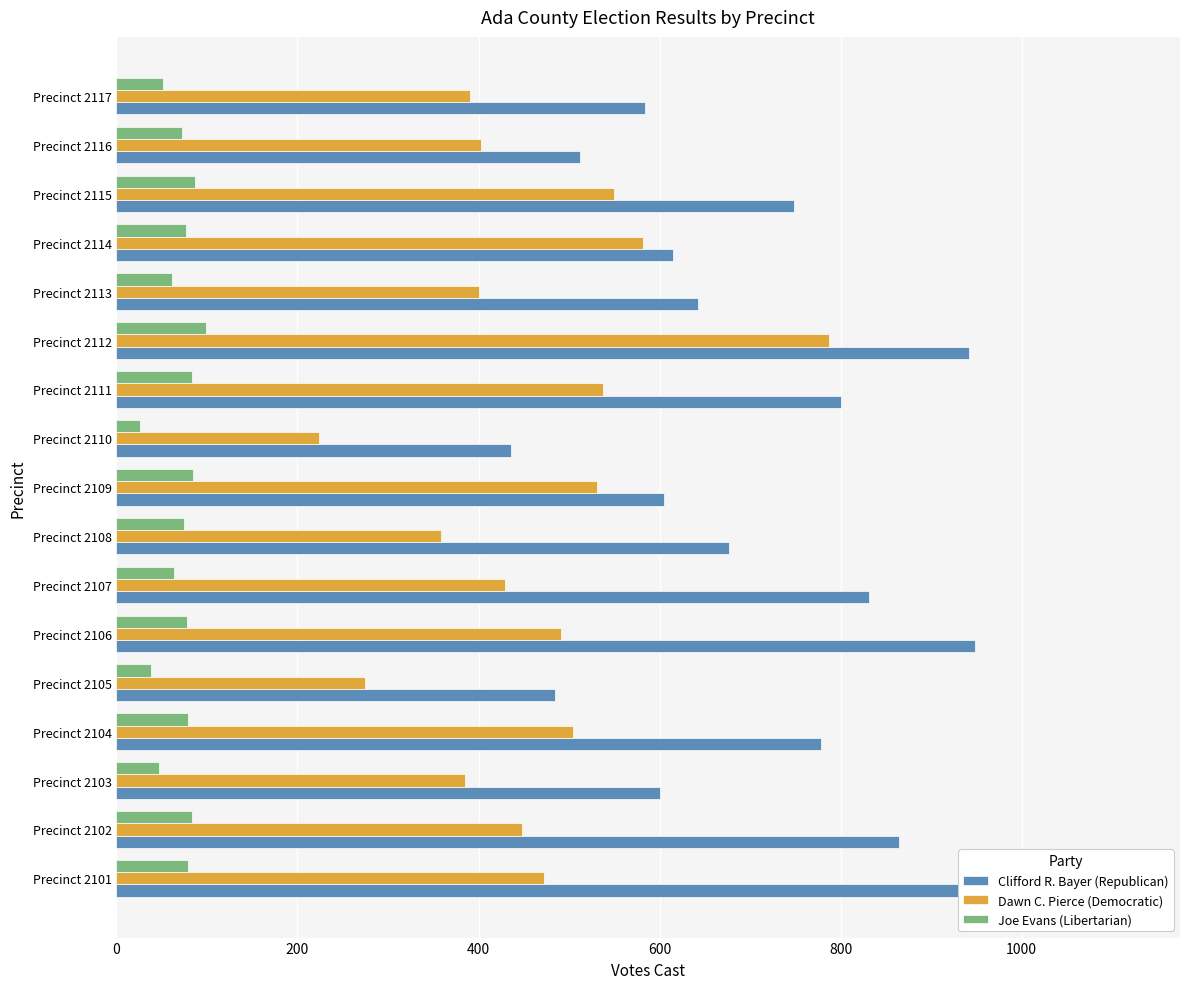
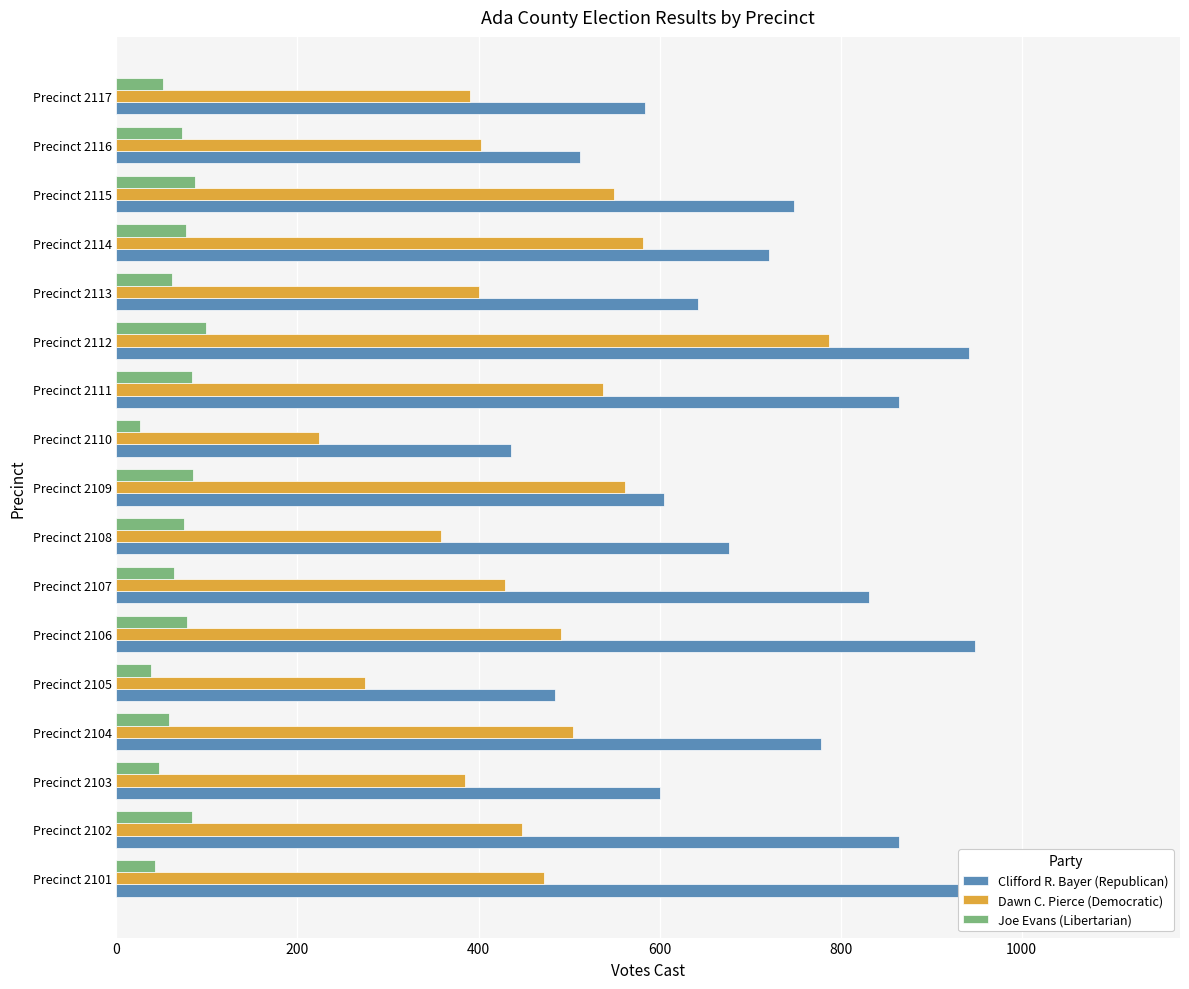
  {
    "Clifford R. Bayer (Republican)": {
      "Precinct 2117": 580,
      "Precinct 2116": 510,
      "Precinct 2115": 750,
-     "Precinct 2114": 620,
+     "Precinct 2114": 720,
      "Precinct 2113": 640,
      "Precinct 2112": 940,
-     "Precinct 2111": 800,
+     "Precinct 2111": 860,
      "Precinct 2110": 440,
      "Precinct 2109": 610,
      "Precinct 2108": 680,
      "Precinct 2107": 830,
      "Precinct 2106": 950,
      "Precinct 2105": 490,
      "Precinct 2104": 780,
      "Precinct 2103": 600,
      "Precinct 2102": 870
    },
    "Dawn C. Pierce (Democratic)": {
      "Precinct 2117": 390,
      "Precinct 2116": 400,
      "Precinct 2115": 550,
      "Precinct 2114": 580,
      "Precinct 2113": 400,
      "Precinct 2112": 790,
      "Precinct 2111": 540,
      "Precinct 2110": 220,
-     "Precinct 2109": 530,
+     "Precinct 2109": 560,
      "Precinct 2108": 360,
      "Precinct 2107": 430,
      "Precinct 2106": 490,
      "Precinct 2105": 280,
      "Precinct 2104": 500,
      "Precinct 2103": 390,
      "Precinct 2102": 450,
      "Precinct 2101": 470
    },
    "Joe Evans (Libertarian)": {
      "Precinct 2117": 50,
      "Precinct 2116": 70,
      "Precinct 2115": 90,
      "Precinct 2114": 80,
      "Precinct 2113": 60,
      "Precinct 2112": 100,
      "Precinct 2111": 80,
      "Precinct 2110": 30,
      "Precinct 2109": 90,
      "Precinct 2108": 80,
      "Precinct 2107": 60,
      "Precinct 2106": 80,
      "Precinct 2105": 40,
-     "Precinct 2104": 80,
+     "Precinct 2104": 60,
      "Precinct 2103": 50,
      "Precinct 2102": 80,
-     "Precinct 2101": 80
+     "Precinct 2101": 40
    }
  }
